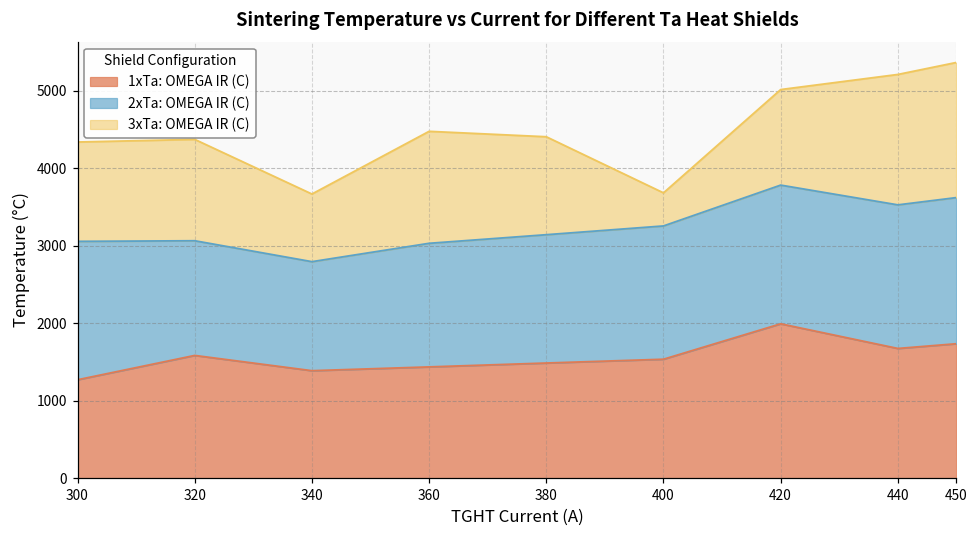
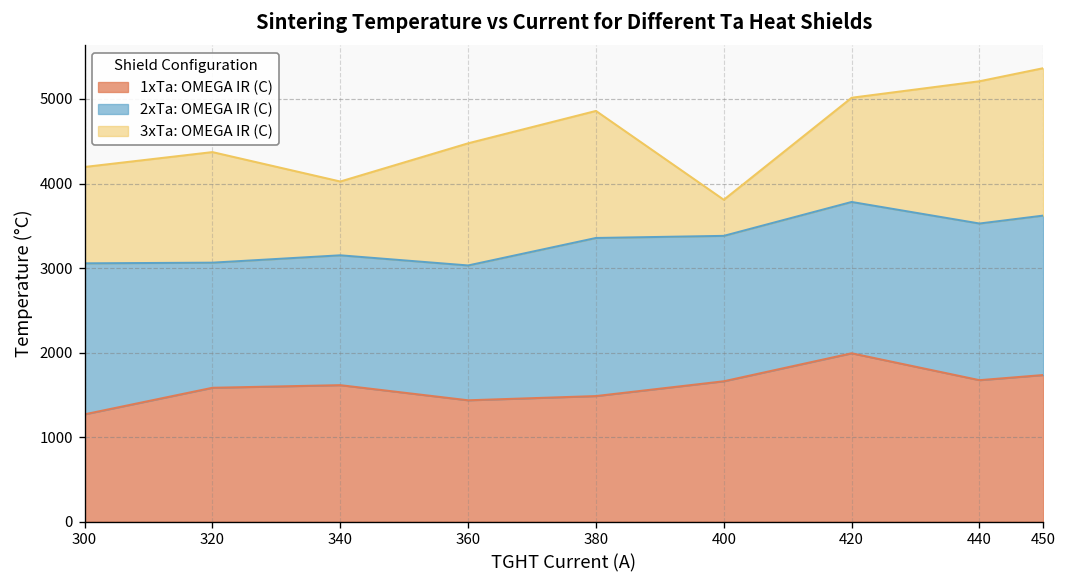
  {
    "1xTa: OMEGA IR (C)": {
      "300": 1300,
      "320": 1600,
-     "340": 1400,
+     "340": 1600,
      "360": 1400,
      "380": 1500,
-     "400": 1500,
+     "400": 1700,
      "420": 2000,
      "440": 1700,
      "450": 1700
    },
    "2xTa: OMEGA IR (C)": {
      "300": 1800,
      "320": 1500,
-     "340": 1400,
+     "340": 1500,
      "360": 1600,
-     "380": 1700,
+     "380": 1900,
      "400": 1700,
      "420": 1800,
      "440": 1900,
      "450": 1900
    },
    "3xTa: OMEGA IR (C)": {
-     "300": 1300,
+     "300": 1100,
      "320": 1300,
      "340": 900,
      "360": 1400,
-     "380": 1300,
+     "380": 1500,
      "400": 400,
      "420": 1200,
      "440": 1700,
      "450": 1700
    }
  }
